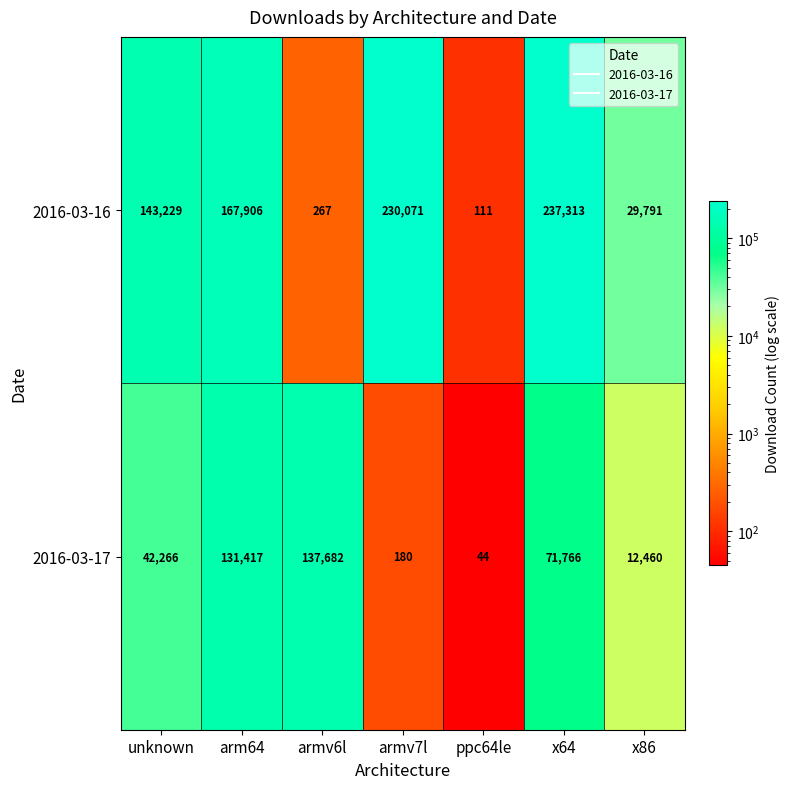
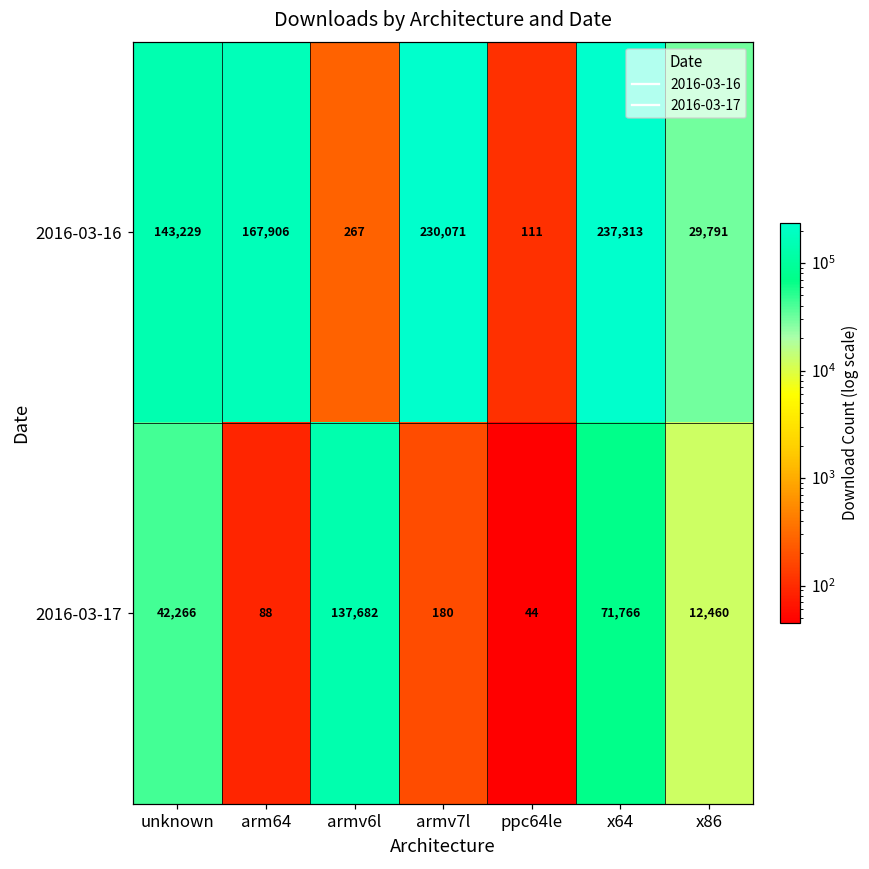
  {
    "2016-03-16": {
      "unknown": "143,229",
      "arm64": "167,906",
      "armv6l": "267",
      "armv7l": "230,071",
      "ppc64le": "111",
      "x64": "237,313",
      "x86": "29,791"
    },
    "2016-03-17": {
      "unknown": "42,266",
-     "arm64": "131,417",
+     "arm64": "88",
      "armv6l": "137,682",
      "armv7l": "180",
      "ppc64le": "44",
      "x64": "71,766",
      "x86": "12,460"
    }
  }
